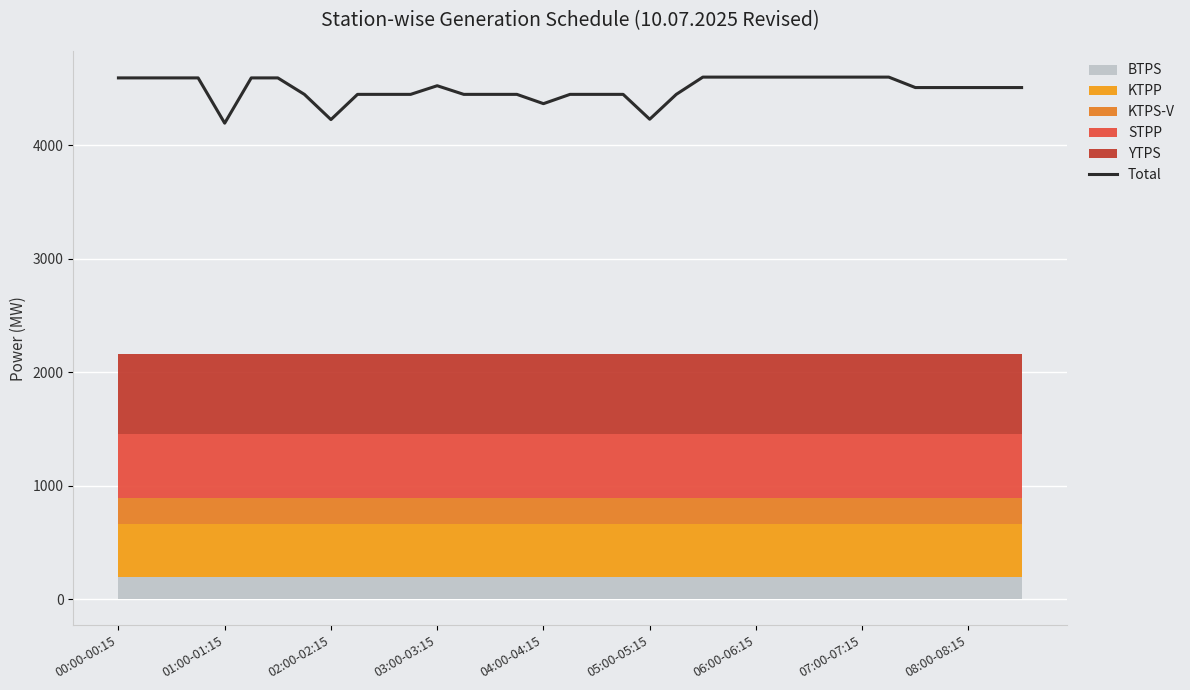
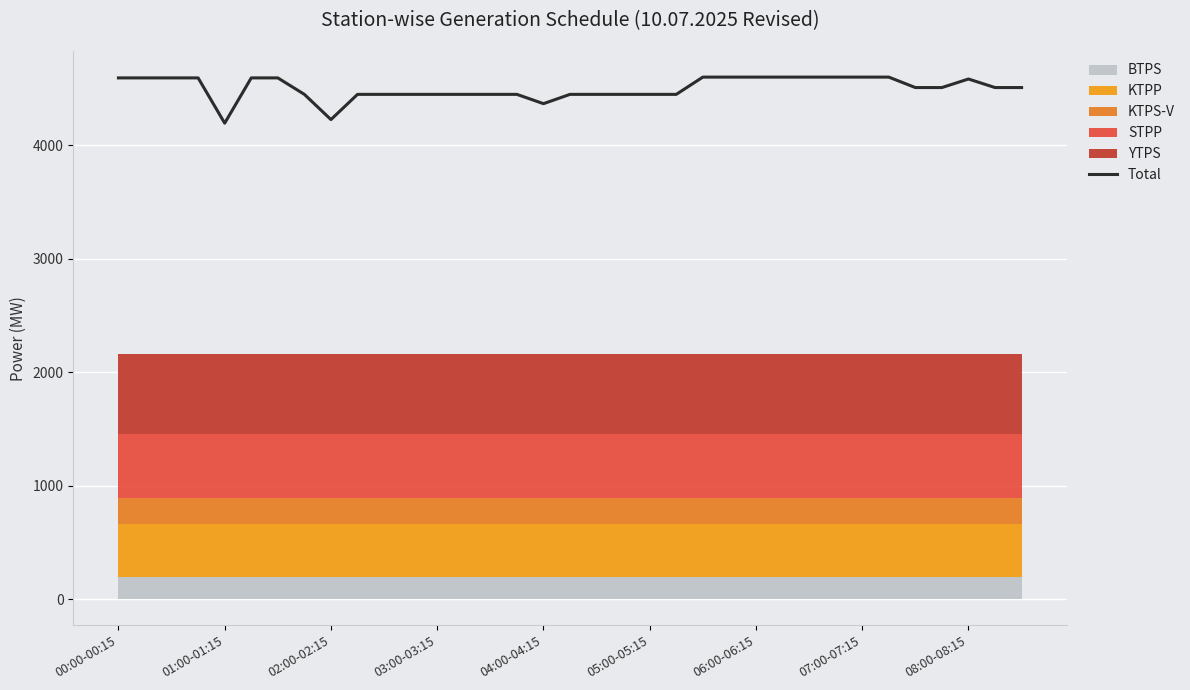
  {
    "Total": {
      "00:00-00:15": 4590,
      "01:00-01:15": 4190,
      "02:00-02:15": 4230,
-     "03:00-03:15": 4520,
+     "03:00-03:15": 4450,
      "04:00-04:15": 4370,
-     "05:00-05:15": 4230,
+     "05:00-05:15": 4450,
      "06:00-06:15": 4600,
      "07:00-07:15": 4600,
-     "08:00-08:15": 4510
+     "08:00-08:15": 4580
    },
    "BTPS": {
      "00:00-00:15": 200,
      "01:00-01:15": 200,
      "02:00-02:15": 200,
      "03:00-03:15": 200,
      "04:00-04:15": 200,
      "05:00-05:15": 200,
      "06:00-06:15": 200,
      "07:00-07:15": 200,
      "08:00-08:15": 200
    }
  }
